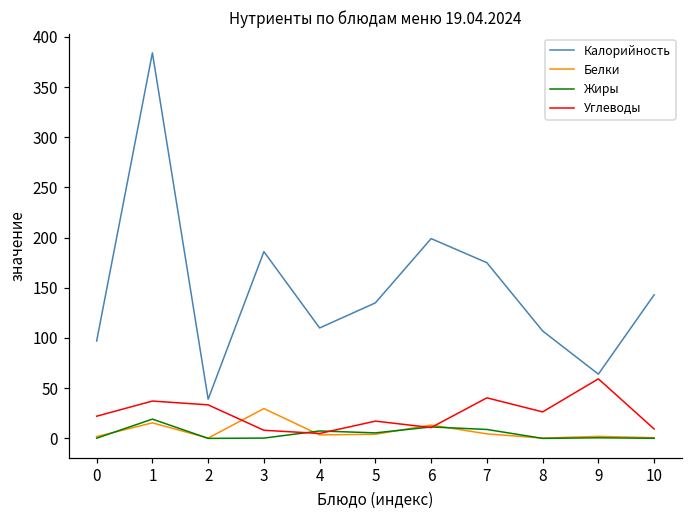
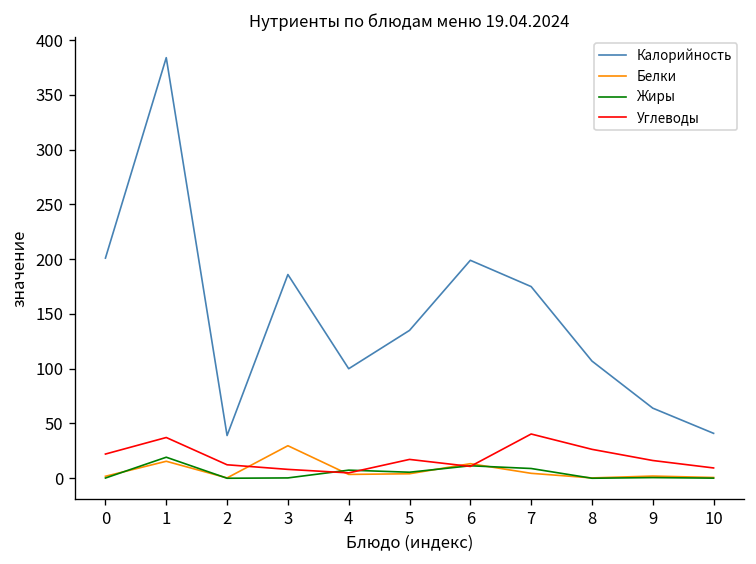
  {
    "Калорийность": {
-     "0": 100,
+     "0": 200,
      "1": 380,
      "2": 40,
      "3": 190,
-     "4": 110,
+     "4": 100,
      "5": 140,
      "6": 200,
      "7": 180,
      "8": 110,
      "9": 60,
-     "10": 140
+     "10": 40
    },
    "Белки": {
      "1": 20,
      "3": 30,
      "7": 0
    },
    "Жиры": {
      "1": 20,
      "3": 0,
      "7": 10
    },
    "Углеводы": {
      "0": 20,
      "1": 40,
-     "2": 30,
+     "2": 10,
      "3": 10,
      "5": 20,
      "7": 40,
      "8": 30,
-     "9": 60,
+     "9": 20,
      "10": 10
    }
  }
